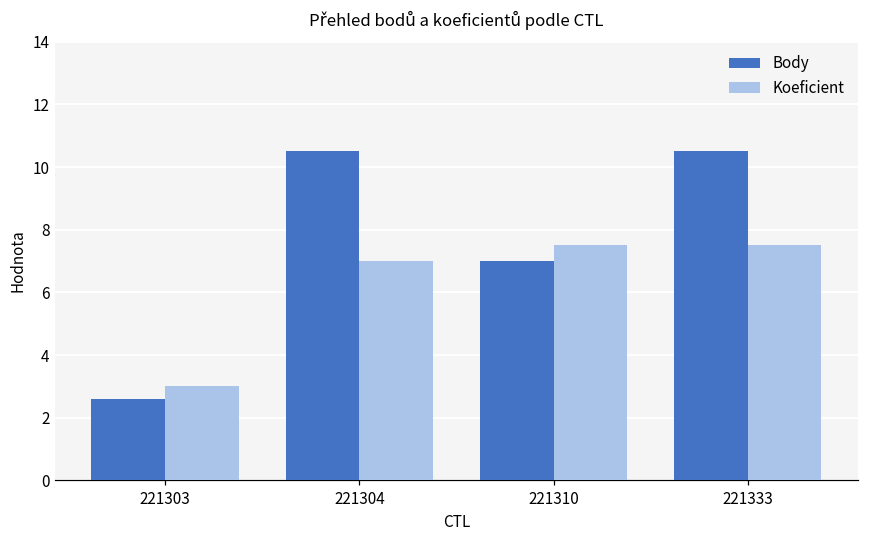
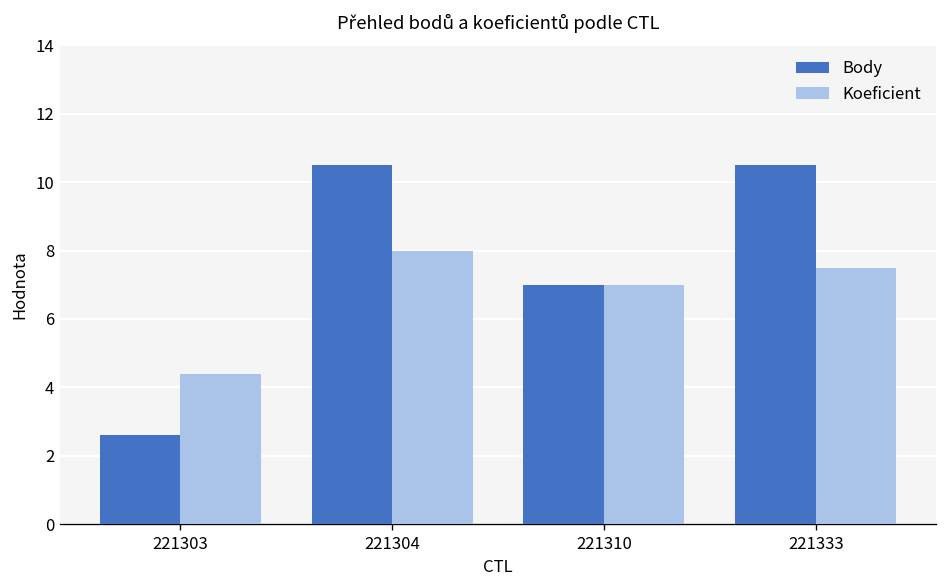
  {
    "Body": {
      "221303": 2.6,
      "221304": 10.5,
      "221310": 7.0,
      "221333": 10.5
    },
    "Koeficient": {
-     "221303": 3.0,
-     "221304": 7,
-     "221310": 7.5,
+     "221303": 4.4,
+     "221304": 8,
+     "221310": 7.0,
      "221333": 7.5
    }
  }
